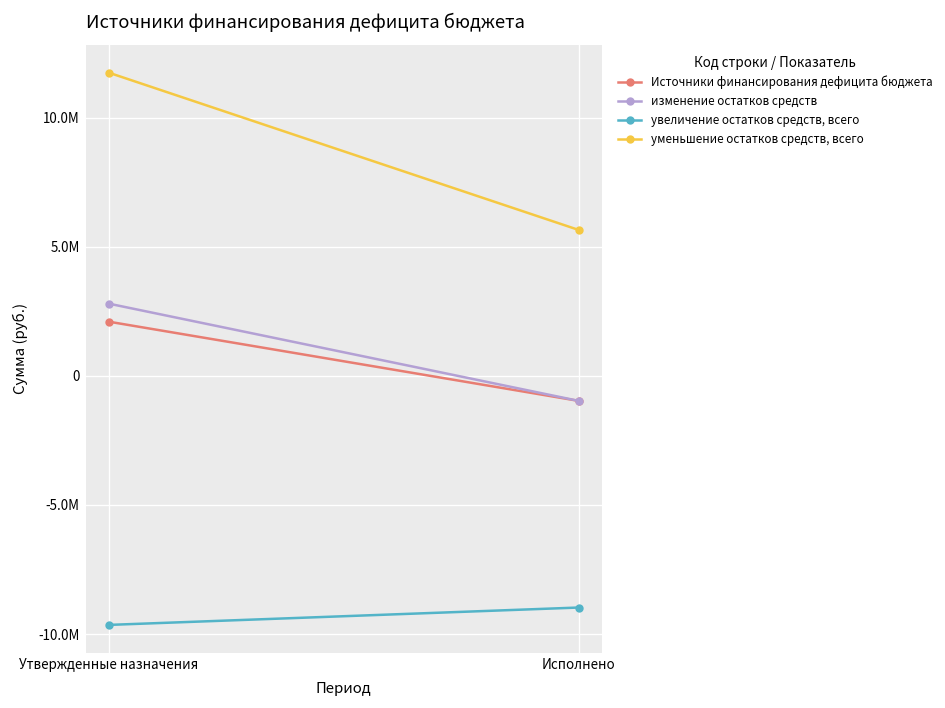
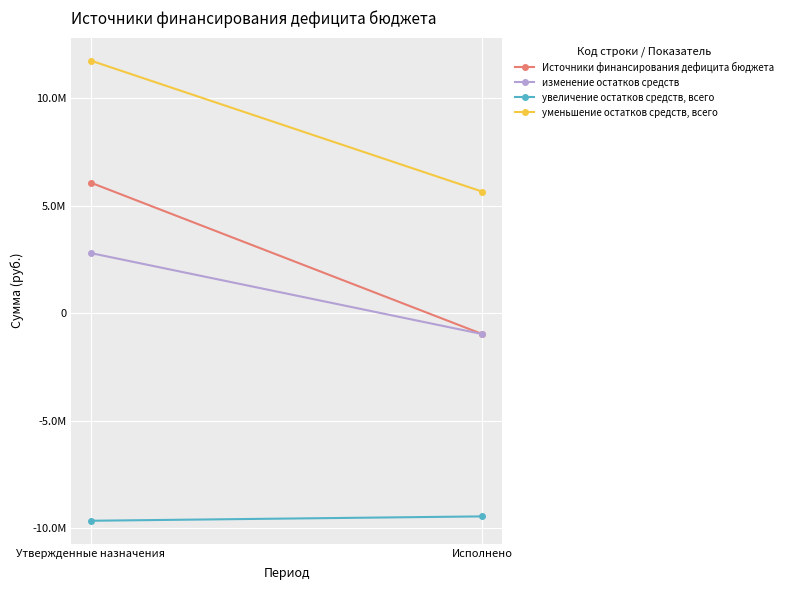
  {
    "Источники финансирования дефицита бюджета": {
-     "Утвержденные назначения": 2100000
+     "Утвержденные назначения": 6100000
    },
    "изменение остатков средств": {
      "Утвержденные назначения": 2800000
    },
    "увеличение остатков средств, всего": {
      "Утвержденные назначения": -9600000,
-     "Исполнено": -9000000
+     "Исполнено": -9400000
    },
    "уменьшение остатков средств, всего": {
      "Утвержденные назначения": 11700000,
      "Исполнено": 5700000
    }
  }
